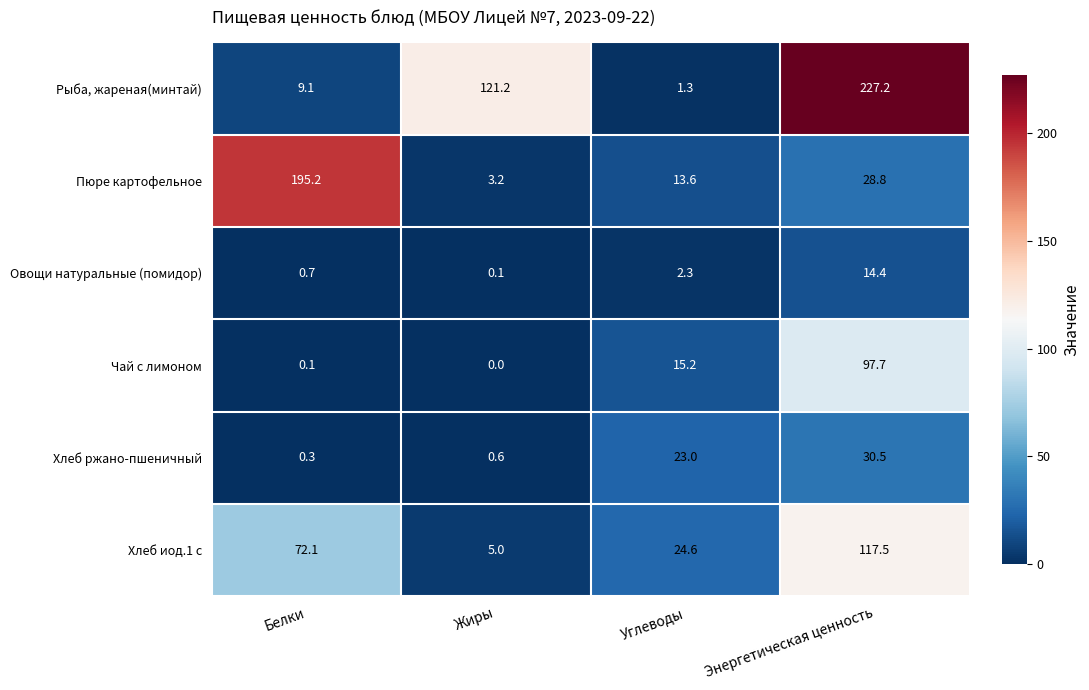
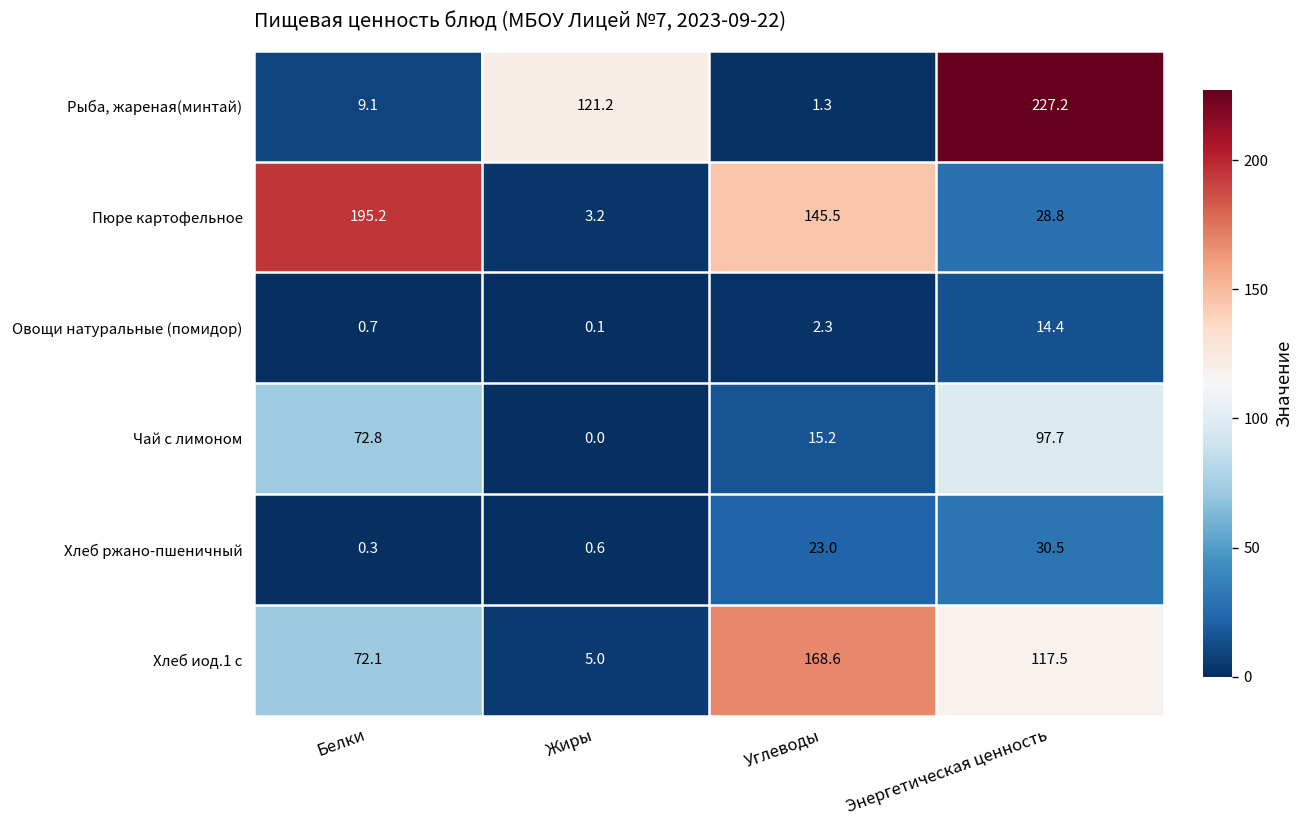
  {
    "Рыба, жареная(минтай)": {
      "Белки": 9.1,
      "Жиры": 121.2,
      "Углеводы": 1.3,
      "Энергетическая ценность": 227.2
    },
    "Пюре картофельное": {
      "Белки": 195.2,
      "Жиры": 3.2,
-     "Углеводы": 13.6,
+     "Углеводы": 145.5,
      "Энергетическая ценность": 28.8
    },
    "Овощи натуральные (помидор)": {
      "Белки": 0.7,
      "Жиры": 0.1,
      "Углеводы": 2.3,
      "Энергетическая ценность": 14.4
    },
    "Чай с лимоном": {
-     "Белки": 0.1,
+     "Белки": 72.8,
      "Жиры": 0.0,
      "Углеводы": 15.2,
      "Энергетическая ценность": 97.7
    },
    "Хлеб ржано-пшеничный": {
      "Белки": 0.3,
      "Жиры": 0.6,
      "Углеводы": 23.0,
      "Энергетическая ценность": 30.5
    },
    "Хлеб иод.1 с": {
      "Белки": 72.1,
      "Жиры": 5.0,
-     "Углеводы": 24.6,
+     "Углеводы": 168.6,
      "Энергетическая ценность": 117.5
    }
  }
